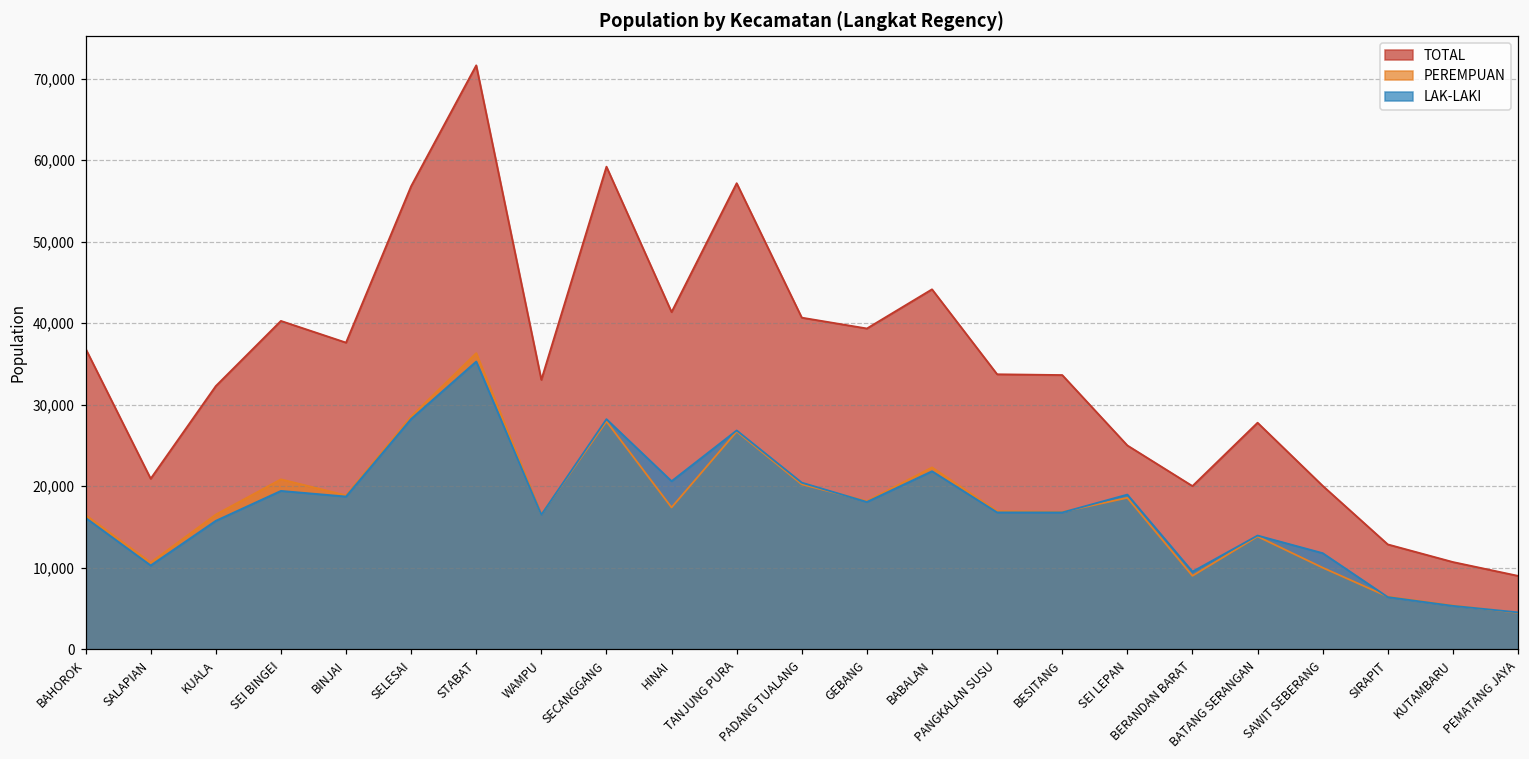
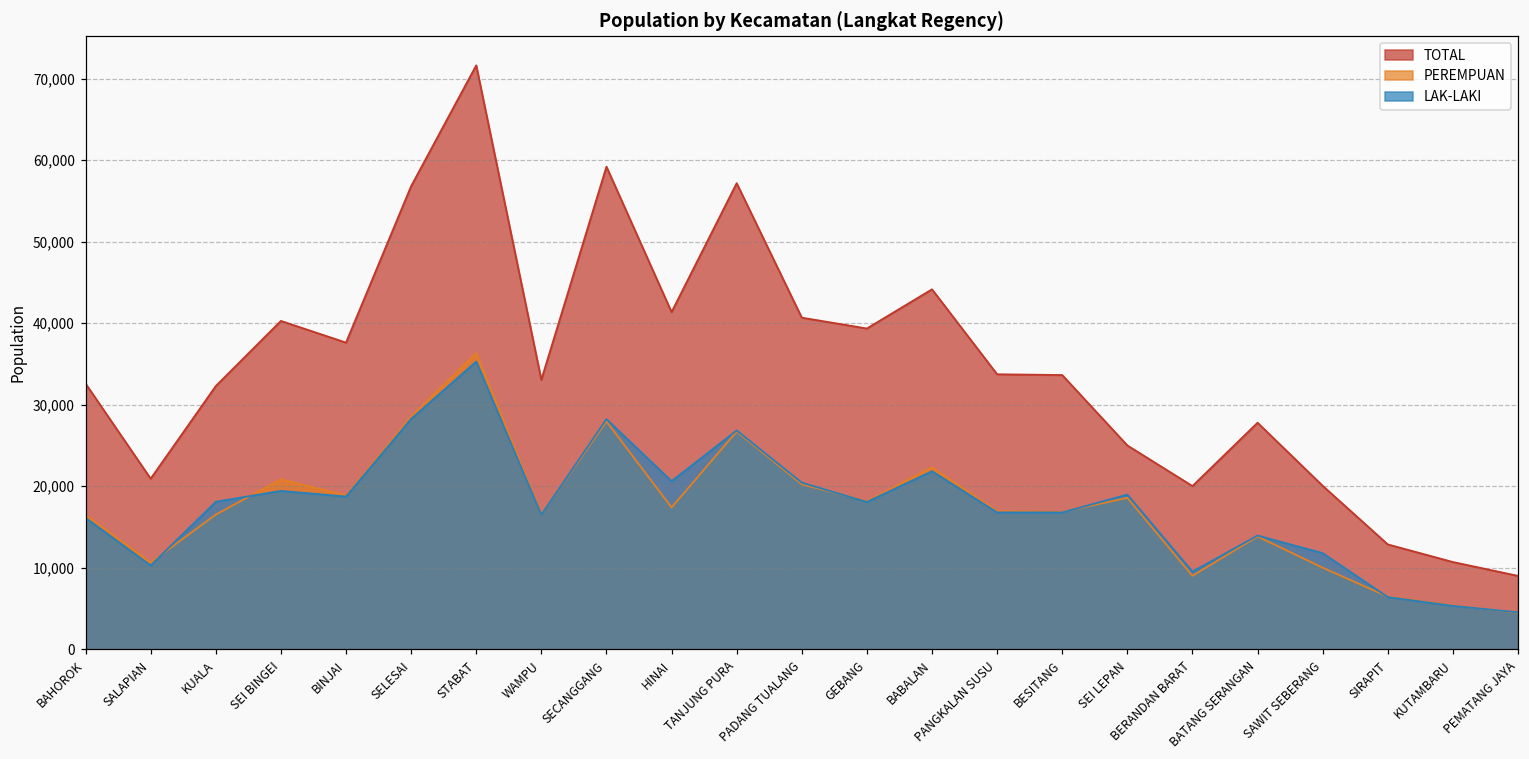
  {
    "TOTAL": {
-     "BAHOROK": "37,000",
+     "BAHOROK": "33,000",
      "SALAPIAN": "21,000",
      "KUALA": "32,000",
      "SEI BINGEI": "40,000",
      "BINJAI": "38,000",
      "SELESAI": "57,000",
      "STABAT": "72,000",
      "WAMPU": "33,000",
      "SECANGGANG": "59,000",
      "HINAI": "41,000",
      "TANJUNG PURA": "57,000",
      "PADANG TUALANG": "41,000",
      "GEBANG": "39,000",
      "BABALAN": "44,000",
      "PANGKALAN SUSU": "34,000",
      "BESITANG": "34,000",
      "SEI LEPAN": "25,000",
      "BERANDAN BARAT": "20,000",
      "BATANG SERANGAN": "28,000",
      "SAWIT SEBERANG": "20,000",
      "SIRAPIT": "13,000",
      "KUTAMBARU": "11,000",
      "PEMATANG JAYA": "9,000"
    },
    "PEREMPUAN": {
      "BAHOROK": "16,000",
      "SALAPIAN": "11,000",
      "KUALA": "17,000",
      "SEI BINGEI": "21,000",
      "STABAT": "36,000",
      "HINAI": "17,000",
      "BABALAN": "22,000",
      "SEI LEPAN": "19,000",
      "BERANDAN BARAT": "9,000",
      "SAWIT SEBERANG": "10,000"
    },
    "LAK-LAKI": {
      "BAHOROK": "16,000",
      "SALAPIAN": "10,000",
-     "KUALA": "16,000",
+     "KUALA": "18,000",
      "SEI BINGEI": "19,000",
      "STABAT": "35,000",
      "HINAI": "21,000",
      "BABALAN": "22,000",
      "SEI LEPAN": "19,000",
      "BERANDAN BARAT": "10,000",
      "SAWIT SEBERANG": "12,000"
    }
  }
